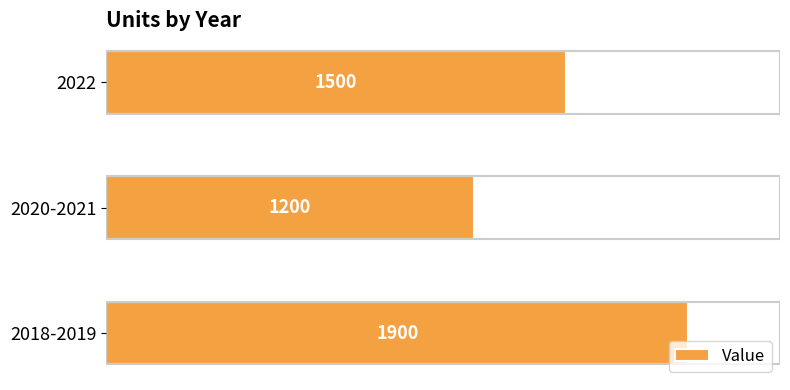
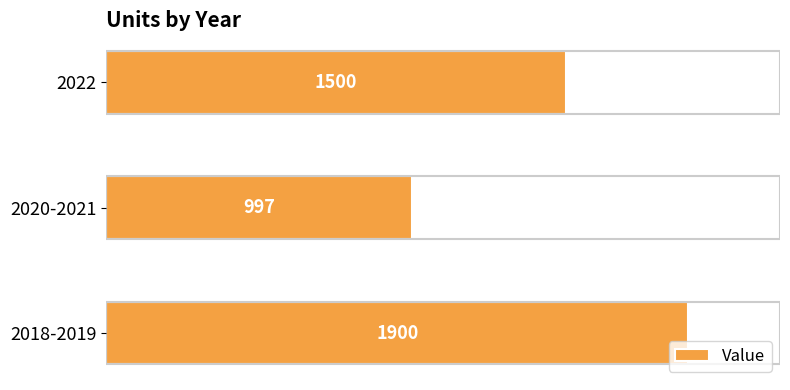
  {
    "2022": 1500,
-   "2020-2021": 1200,
+   "2020-2021": 997,
    "2018-2019": 1900
  }
